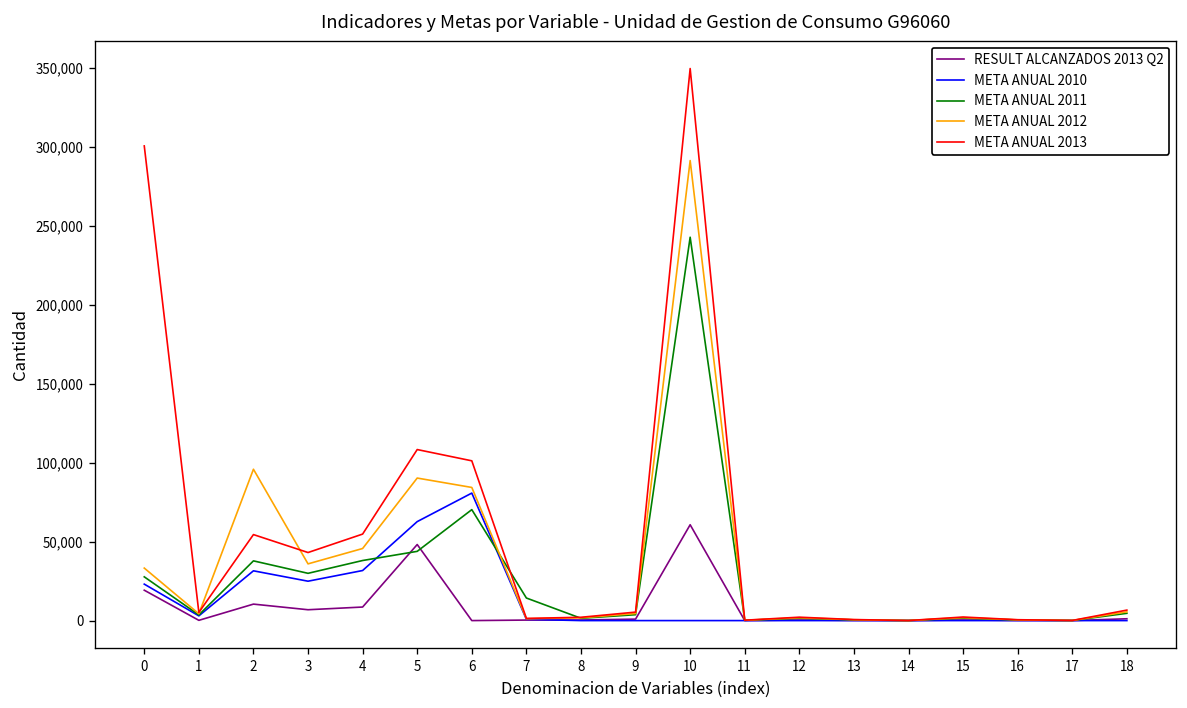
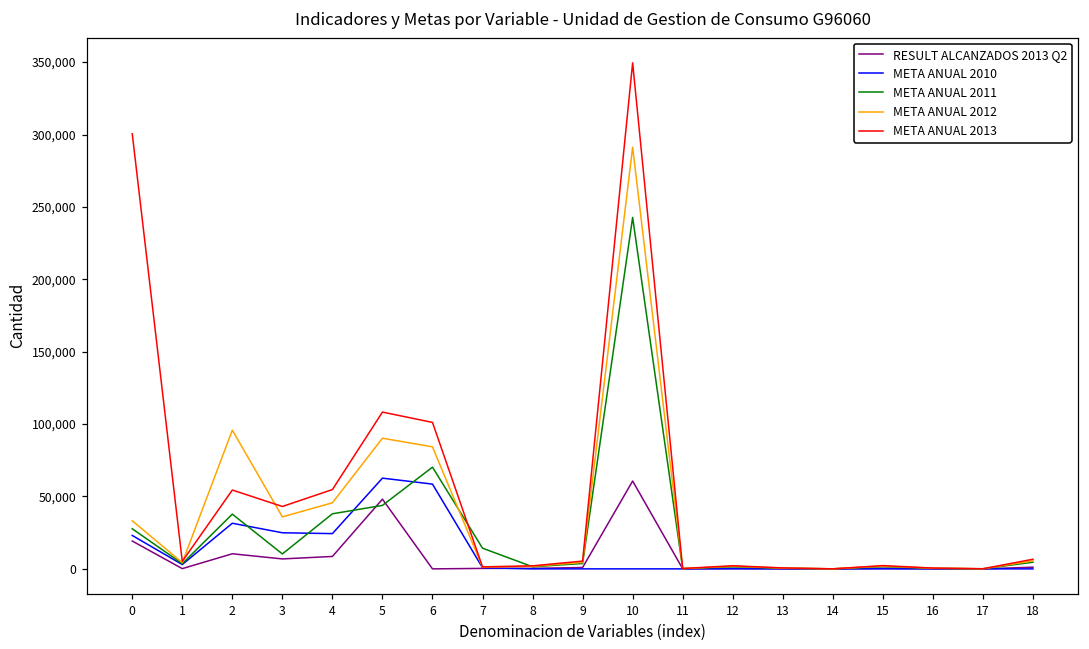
  {
    "RESULT ALCANZADOS 2013 Q2": {
      "0": "19,000",
      "1": "0",
      "2": "10,000",
      "3": "7,000",
      "4": "9,000",
      "5": "48,000",
      "6": "0",
      "10": "61,000"
    },
    "META ANUAL 2010": {
      "0": "23,000",
      "2": "32,000",
      "3": "25,000",
-     "4": "32,000",
+     "4": "24,000",
      "5": "63,000",
-     "6": "81,000",
+     "6": "59,000",
      "10": "0"
    },
    "META ANUAL 2011": {
      "0": "28,000",
      "2": "38,000",
-     "3": "30,000",
+     "3": "10,000",
      "4": "38,000",
      "5": "44,000",
      "6": "70,000",
      "7": "14,000",
      "10": "243,000"
    },
    "META ANUAL 2012": {
      "0": "33,000",
      "2": "96,000",
      "3": "36,000",
      "4": "46,000",
      "5": "90,000",
      "6": "84,000",
      "10": "291,000"
    },
    "META ANUAL 2013": {
      "0": "301,000",
      "2": "54,000",
      "3": "43,000",
      "4": "55,000",
      "5": "108,000",
      "6": "101,000",
      "10": "350,000"
    }
  }
